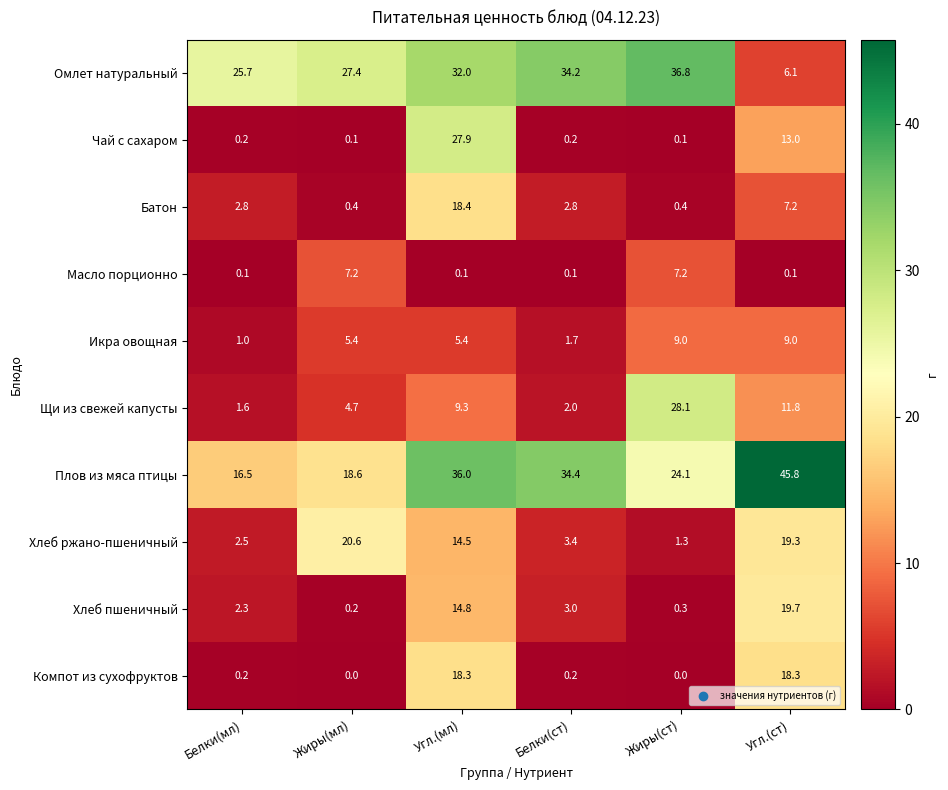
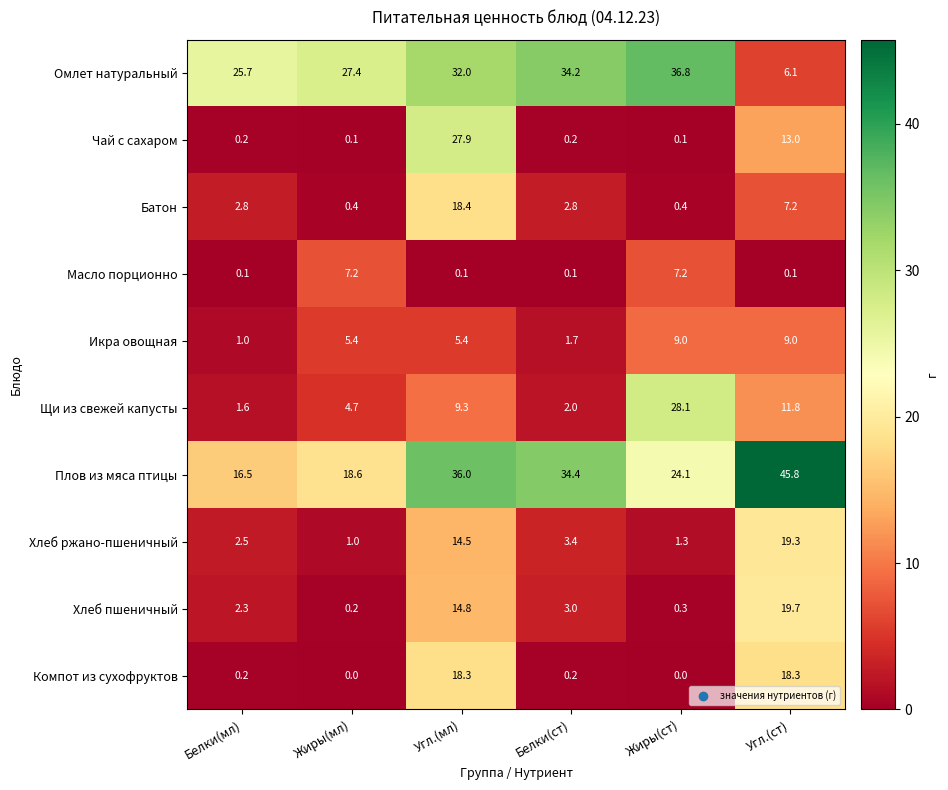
  {
    "Омлет натуральный": {
      "Белки(мл)": 25.7,
      "Жиры(мл)": 27.4,
      "Угл.(мл)": 32.0,
      "Белки(ст)": 34.2,
      "Жиры(ст)": 36.8,
      "Угл.(ст)": 6.1
    },
    "Чай с сахаром": {
      "Белки(мл)": 0.2,
      "Жиры(мл)": 0.1,
      "Угл.(мл)": 27.9,
      "Белки(ст)": 0.2,
      "Жиры(ст)": 0.1,
      "Угл.(ст)": 13.0
    },
    "Батон": {
      "Белки(мл)": 2.8,
      "Жиры(мл)": 0.4,
      "Угл.(мл)": 18.4,
      "Белки(ст)": 2.8,
      "Жиры(ст)": 0.4,
      "Угл.(ст)": 7.2
    },
    "Масло порционно": {
      "Белки(мл)": 0.1,
      "Жиры(мл)": 7.2,
      "Угл.(мл)": 0.1,
      "Белки(ст)": 0.1,
      "Жиры(ст)": 7.2,
      "Угл.(ст)": 0.1
    },
    "Икра овощная": {
      "Белки(мл)": 1.0,
      "Жиры(мл)": 5.4,
      "Угл.(мл)": 5.4,
      "Белки(ст)": 1.7,
      "Жиры(ст)": 9.0,
      "Угл.(ст)": 9.0
    },
    "Щи из свежей капусты": {
      "Белки(мл)": 1.6,
      "Жиры(мл)": 4.7,
      "Угл.(мл)": 9.3,
      "Белки(ст)": 2.0,
      "Жиры(ст)": 28.1,
      "Угл.(ст)": 11.8
    },
    "Плов из мяса птицы": {
      "Белки(мл)": 16.5,
      "Жиры(мл)": 18.6,
      "Угл.(мл)": 36.0,
      "Белки(ст)": 34.4,
      "Жиры(ст)": 24.1,
      "Угл.(ст)": 45.8
    },
    "Хлеб ржано-пшеничный": {
      "Белки(мл)": 2.5,
-     "Жиры(мл)": 20.6,
+     "Жиры(мл)": 1.0,
      "Угл.(мл)": 14.5,
      "Белки(ст)": 3.4,
      "Жиры(ст)": 1.3,
      "Угл.(ст)": 19.3
    },
    "Хлеб пшеничный": {
      "Белки(мл)": 2.3,
      "Жиры(мл)": 0.2,
      "Угл.(мл)": 14.8,
      "Белки(ст)": 3.0,
      "Жиры(ст)": 0.3,
      "Угл.(ст)": 19.7
    },
    "Компот из сухофруктов": {
      "Белки(мл)": 0.2,
      "Жиры(мл)": 0.0,
      "Угл.(мл)": 18.3,
      "Белки(ст)": 0.2,
      "Жиры(ст)": 0.0,
      "Угл.(ст)": 18.3
    }
  }
